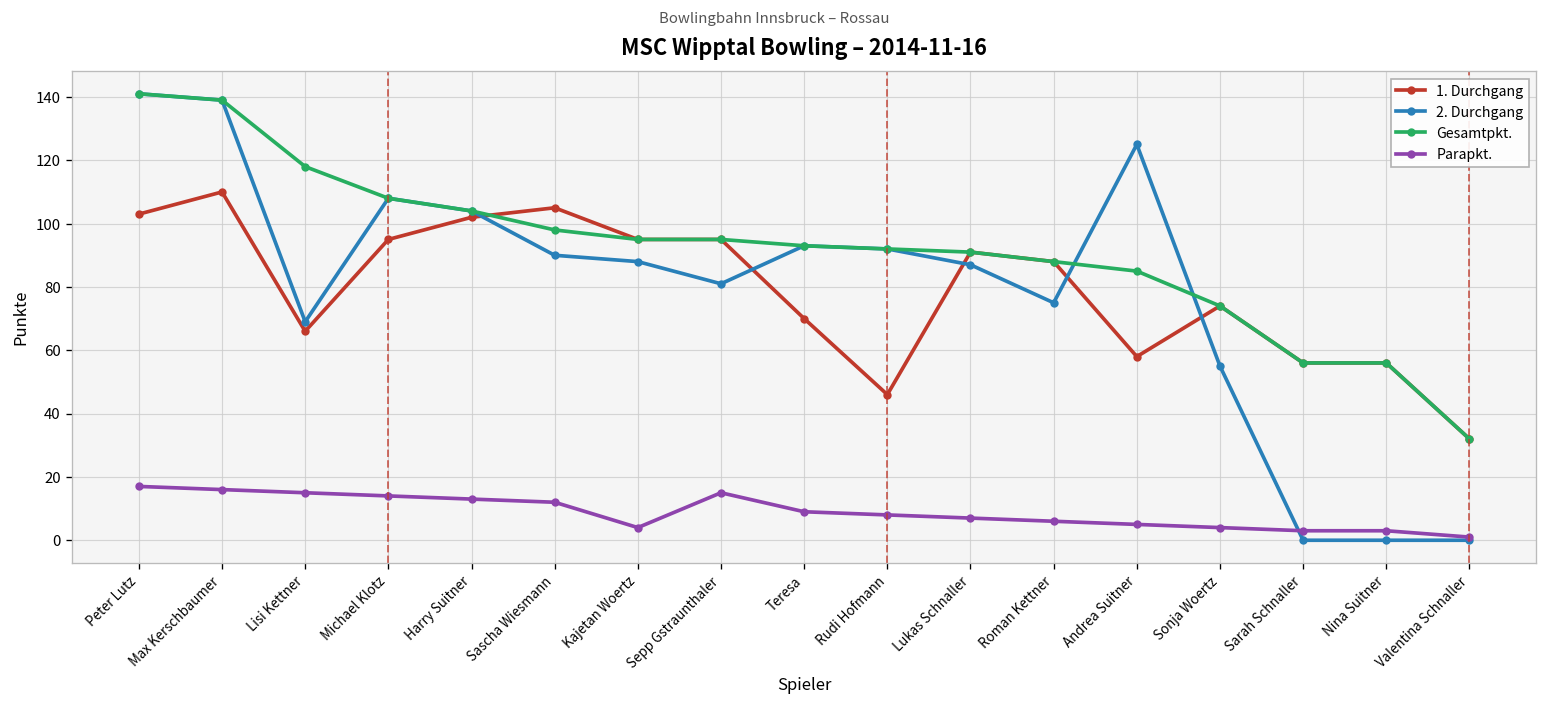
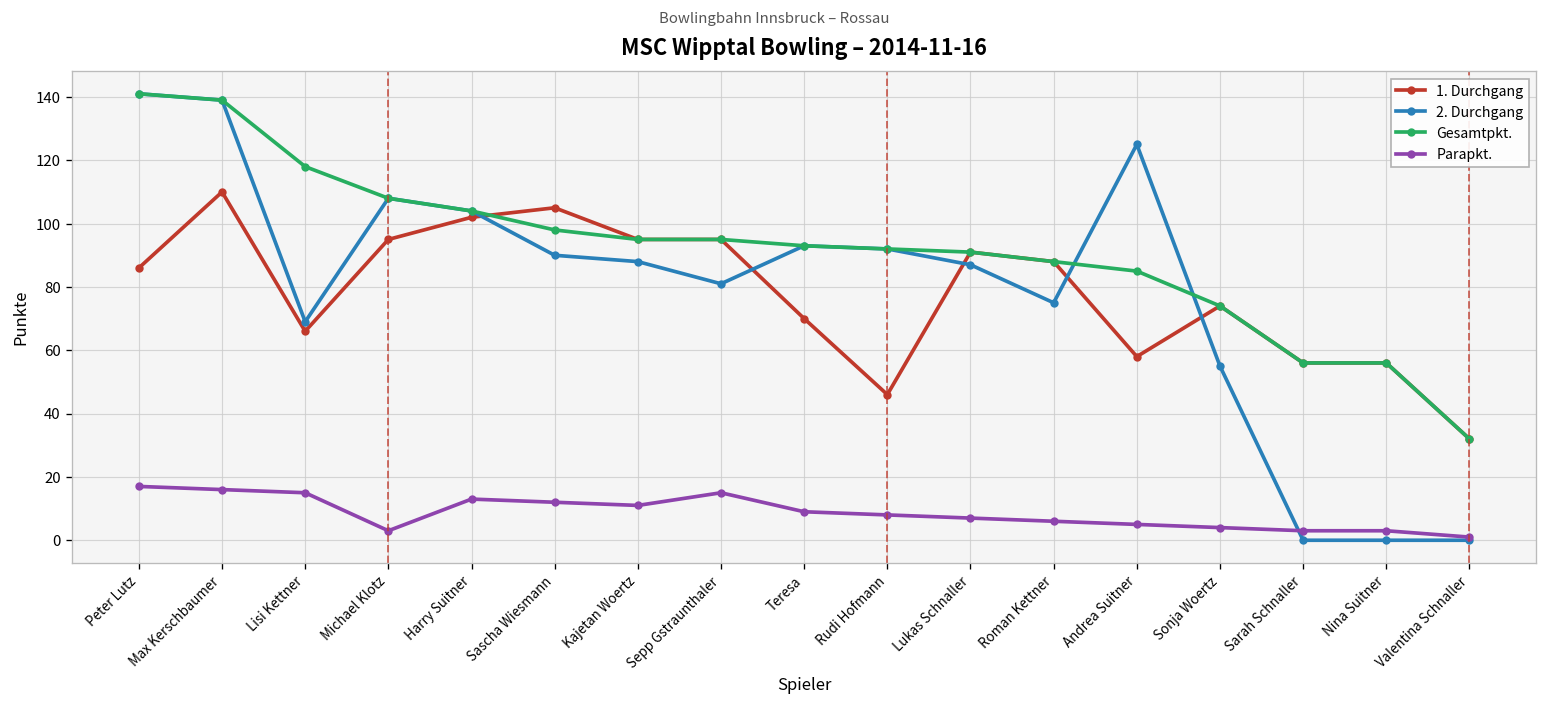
  {
    "1. Durchgang": {
-     "Peter Lutz": 103,
+     "Peter Lutz": 86,
      "Max Kerschbaumer": 110,
      "Lisi Kettner": 66,
      "Michael Klotz": 95,
      "Harry Suitner": 102,
      "Sascha Wiesmann": 105,
      "Teresa": 70,
      "Rudi Hofmann": 46,
      "Andrea Suitner": 58
    },
    "2. Durchgang": {
      "Lisi Kettner": 69,
      "Sascha Wiesmann": 90,
      "Kajetan Woertz": 88,
      "Sepp Gstraunthaler": 81,
      "Lukas Schnaller": 87,
      "Roman Kettner": 75,
      "Andrea Suitner": 125,
      "Sonja Woertz": 55,
      "Sarah Schnaller": 0,
      "Nina Suitner": 0,
      "Valentina Schnaller": 0
    },
    "Gesamtpkt.": {
      "Lisi Kettner": 118,
      "Sascha Wiesmann": 98,
      "Andrea Suitner": 85
    },
    "Parapkt.": {
      "Peter Lutz": 17,
      "Max Kerschbaumer": 16,
      "Lisi Kettner": 15,
-     "Michael Klotz": 14,
+     "Michael Klotz": 3,
      "Harry Suitner": 13,
      "Sascha Wiesmann": 12,
-     "Kajetan Woertz": 4,
+     "Kajetan Woertz": 11,
      "Sepp Gstraunthaler": 15,
      "Teresa": 9,
      "Rudi Hofmann": 8,
      "Lukas Schnaller": 7,
      "Roman Kettner": 6,
      "Andrea Suitner": 5,
      "Sonja Woertz": 4,
      "Sarah Schnaller": 3,
      "Nina Suitner": 3,
      "Valentina Schnaller": 1
    }
  }
